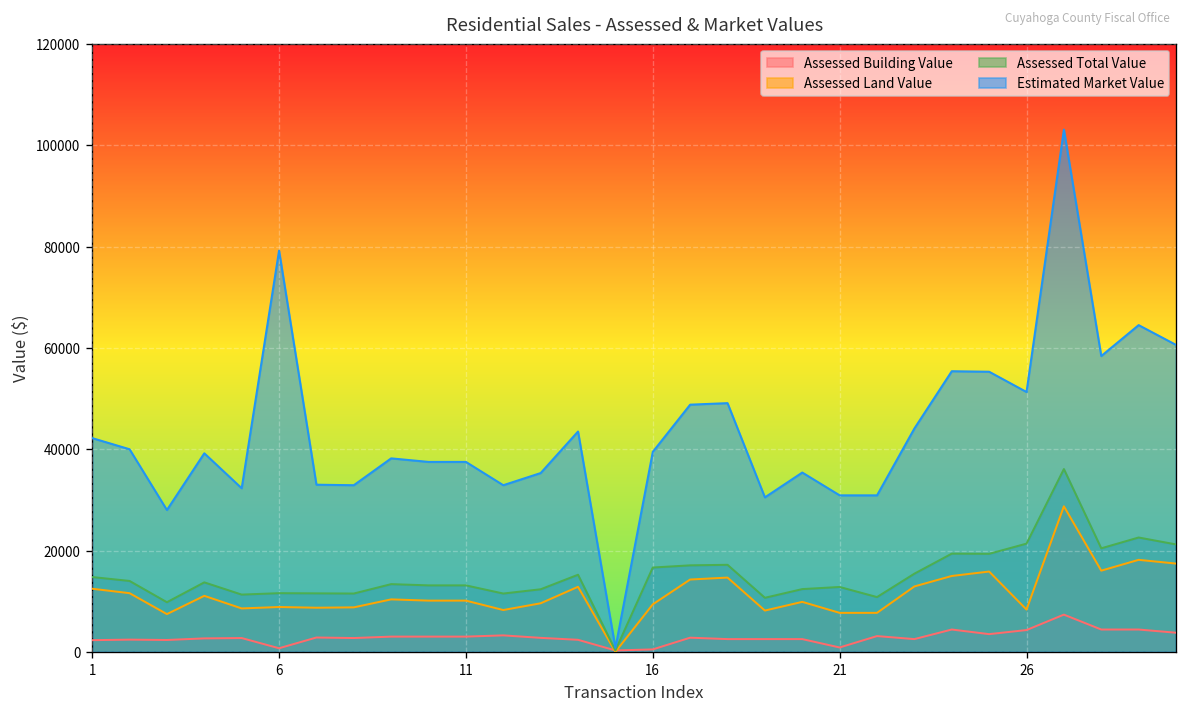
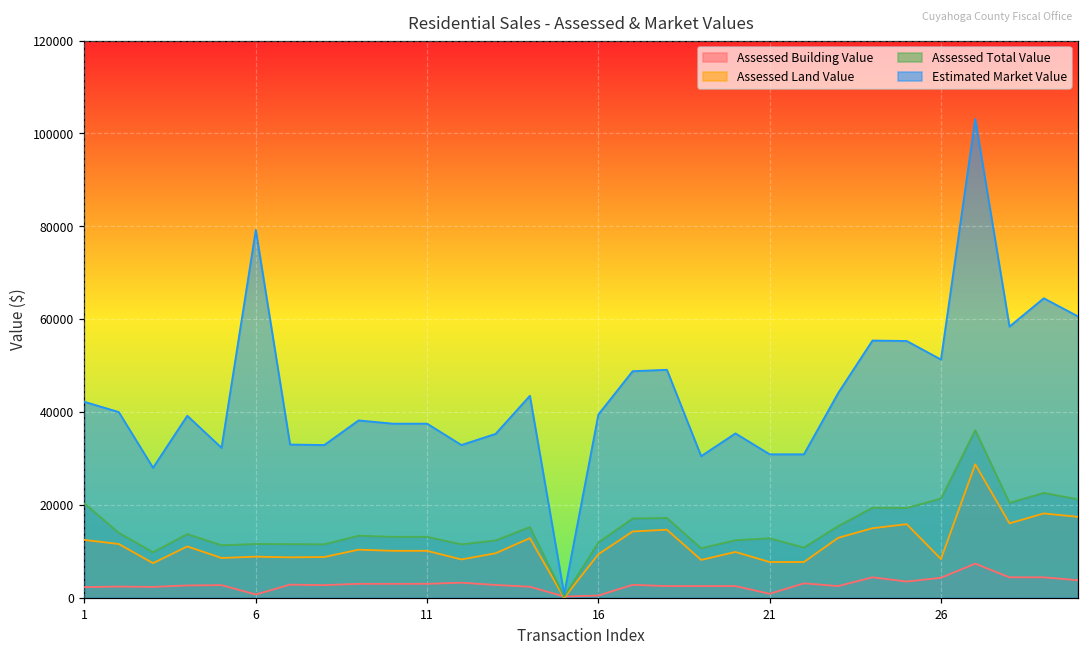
  {
    "Assessed Building Value": {
      "1": 2000,
      "6": 1000,
      "11": 3000,
      "16": 0,
      "21": 1000,
      "26": 4000
    },
    "Assessed Land Value": {
      "1": 12000,
      "6": 9000,
      "11": 10000,
      "16": 9000,
      "21": 8000,
      "26": 8000
    },
    "Assessed Total Value": {
-     "1": 15000,
+     "1": 20000,
      "6": 12000,
      "11": 13000,
-     "16": 17000,
+     "16": 12000,
      "21": 13000,
      "26": 21000
    },
    "Estimated Market Value": {
      "1": 42000,
      "6": 79000,
      "11": 38000,
      "16": 39000,
      "21": 31000,
      "26": 51000
    }
  }
